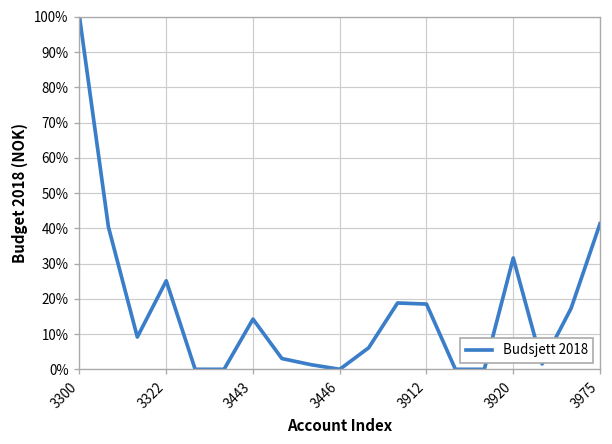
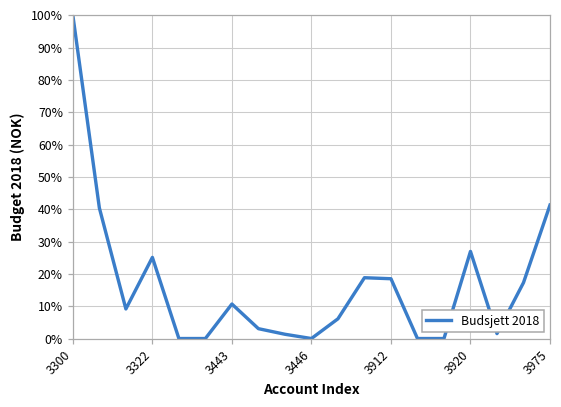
  {
    "3300": "100%",
    "3322": "25%",
-   "3443": "14%",
+   "3443": "11%",
    "3446": "0%",
    "3912": "19%",
-   "3920": "32%",
+   "3920": "27%",
    "3975": "41%"
  }
